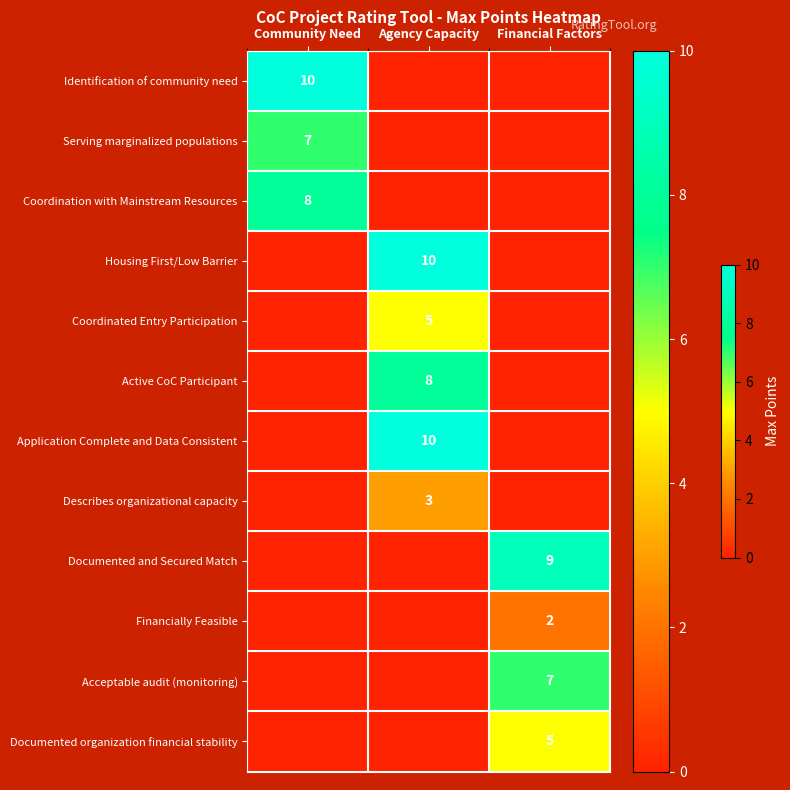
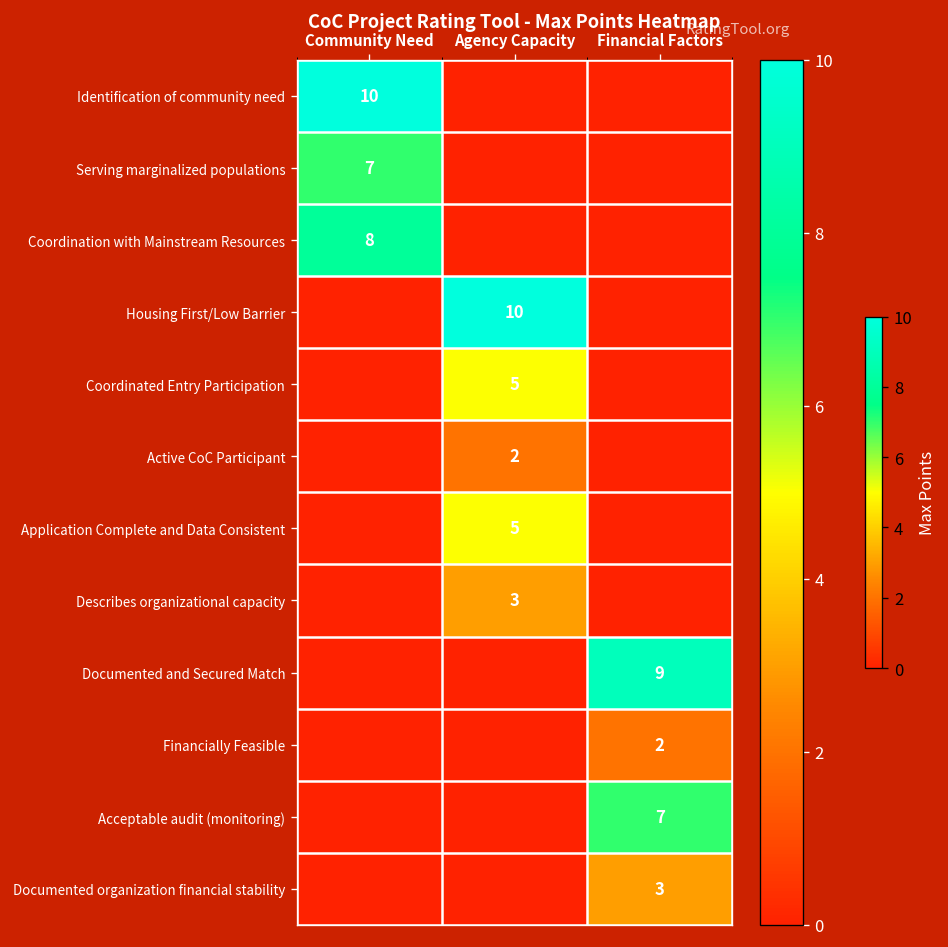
  {
    "Identification of community need": {
      "Community Need": 10
    },
    "Serving marginalized populations": {
      "Community Need": 7
    },
    "Coordination with Mainstream Resources": {
      "Community Need": 8
    },
    "Housing First/Low Barrier": {
      "Agency Capacity": 10
    },
    "Coordinated Entry Participation": {
      "Agency Capacity": 5
    },
    "Active CoC Participant": {
-     "Agency Capacity": 8
+     "Agency Capacity": 2
    },
    "Application Complete and Data Consistent": {
-     "Agency Capacity": 10
+     "Agency Capacity": 5
    },
    "Describes organizational capacity": {
      "Agency Capacity": 3
    },
    "Documented and Secured Match": {
      "Financial Factors": 9
    },
    "Financially Feasible": {
      "Financial Factors": 2
    },
    "Acceptable audit (monitoring)": {
      "Financial Factors": 7
    },
    "Documented organization financial stability": {
-     "Financial Factors": 5
+     "Financial Factors": 3
    }
  }
